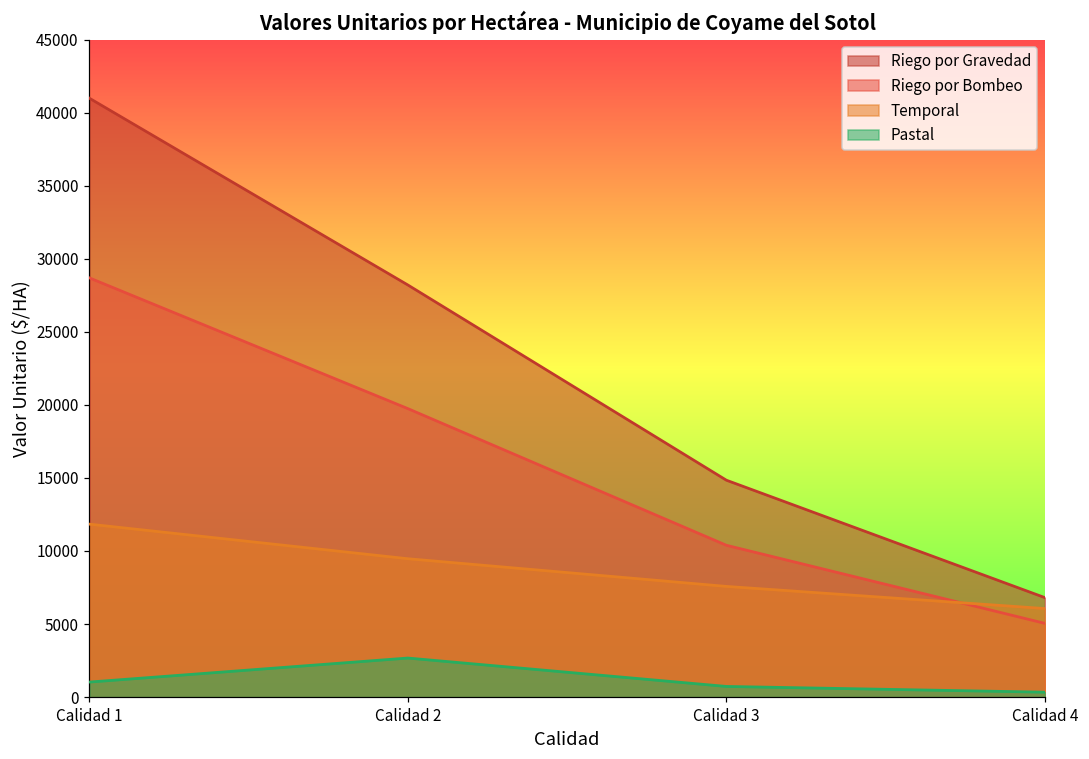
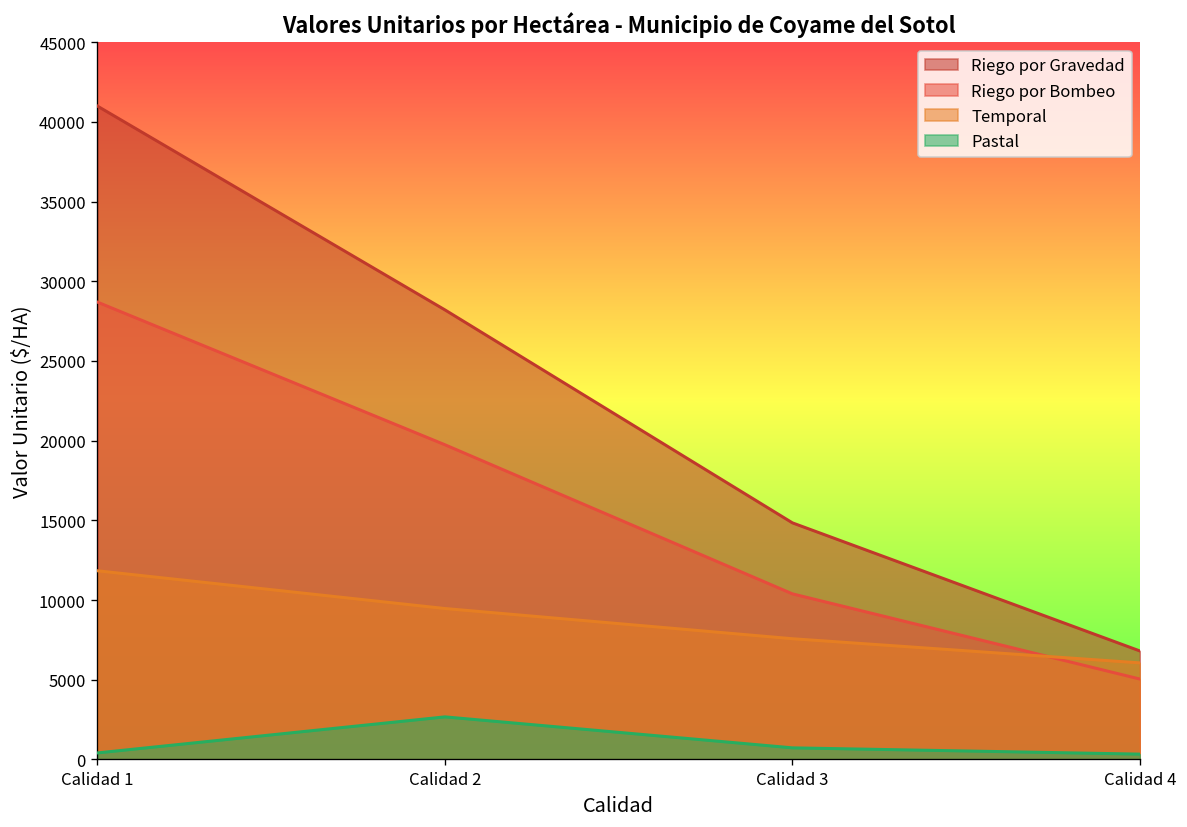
  {
    "Pastal": {
-     "Calidad 1": 1000,
+     "Calidad 1": 400,
      "Calidad 2": 2700,
      "Calidad 3": 700,
      "Calidad 4": 300
    }
  }
